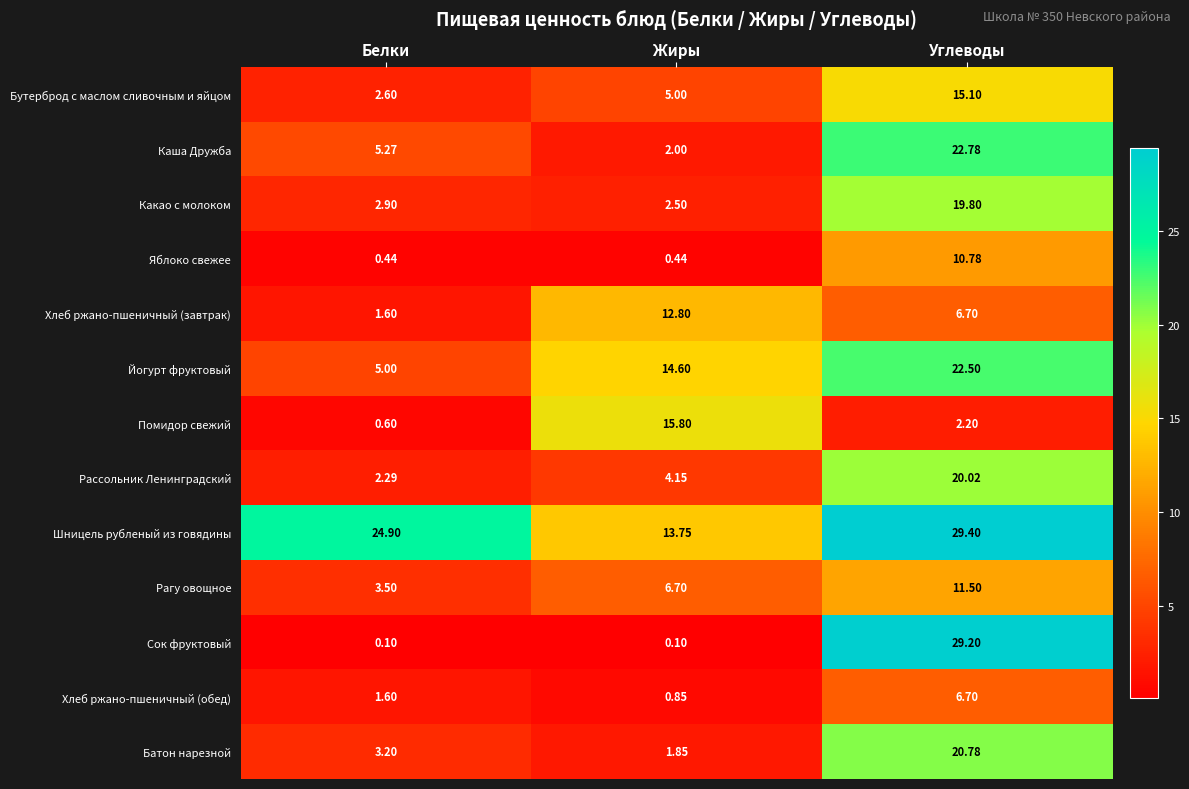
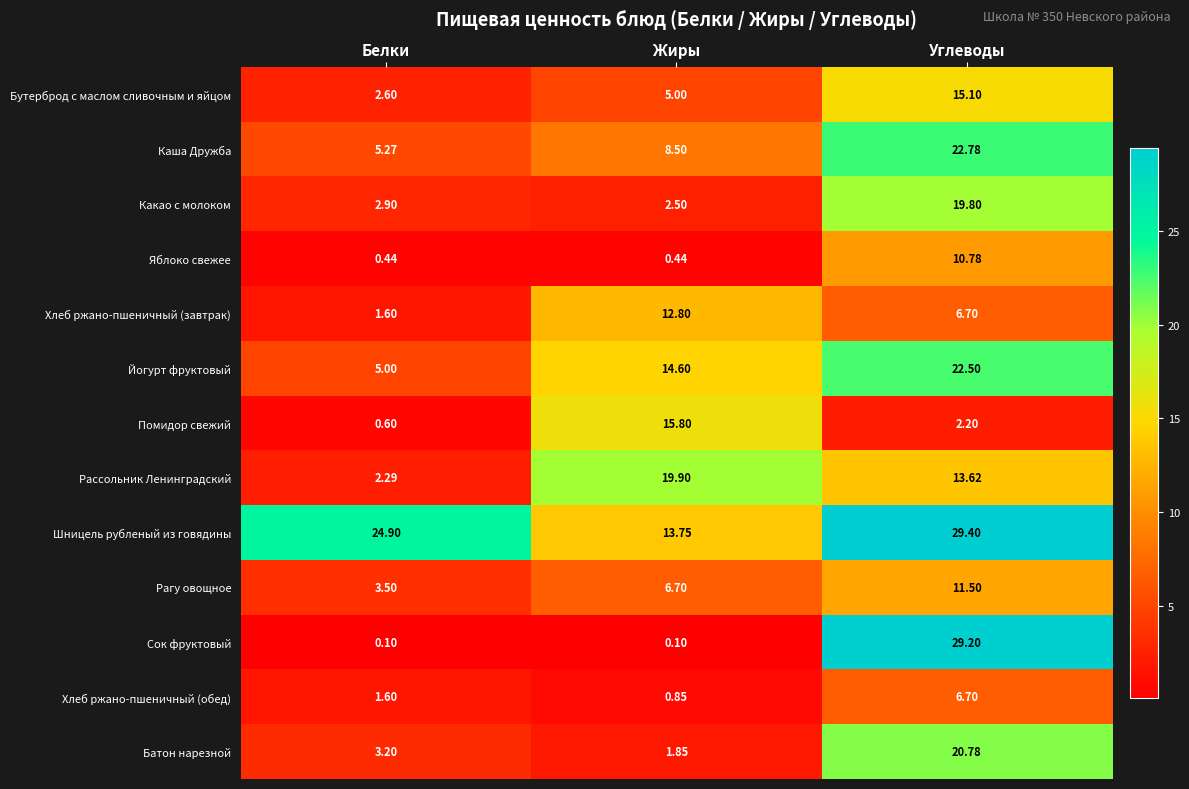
  {
    "Бутерброд с маслом сливочным и яйцом": {
      "Белки": 2.60,
      "Жиры": 5.00,
      "Углеводы": 15.10
    },
    "Каша Дружба": {
      "Белки": 5.27,
-     "Жиры": 2.00,
+     "Жиры": 8.50,
      "Углеводы": 22.78
    },
    "Какао с молоком": {
      "Белки": 2.90,
      "Жиры": 2.50,
      "Углеводы": 19.80
    },
    "Яблоко свежее": {
      "Белки": 0.44,
      "Жиры": 0.44,
      "Углеводы": 10.78
    },
    "Хлеб ржано-пшеничный (завтрак)": {
      "Белки": 1.60,
      "Жиры": 12.80,
      "Углеводы": 6.70
    },
    "Йогурт фруктовый": {
      "Белки": 5.00,
      "Жиры": 14.60,
      "Углеводы": 22.50
    },
    "Помидор свежий": {
      "Белки": 0.60,
      "Жиры": 15.80,
      "Углеводы": 2.20
    },
    "Рассольник Ленинградский": {
      "Белки": 2.29,
-     "Жиры": 4.15,
-     "Углеводы": 20.02
+     "Жиры": 19.90,
+     "Углеводы": 13.62
    },
    "Шницель рубленый из говядины": {
      "Белки": 24.90,
      "Жиры": 13.75,
      "Углеводы": 29.40
    },
    "Рагу овощное": {
      "Белки": 3.50,
      "Жиры": 6.70,
      "Углеводы": 11.50
    },
    "Сок фруктовый": {
      "Белки": 0.10,
      "Жиры": 0.10,
      "Углеводы": 29.20
    },
    "Хлеб ржано-пшеничный (обед)": {
      "Белки": 1.60,
      "Жиры": 0.85,
      "Углеводы": 6.70
    },
    "Батон нарезной": {
      "Белки": 3.20,
      "Жиры": 1.85,
      "Углеводы": 20.78
    }
  }
